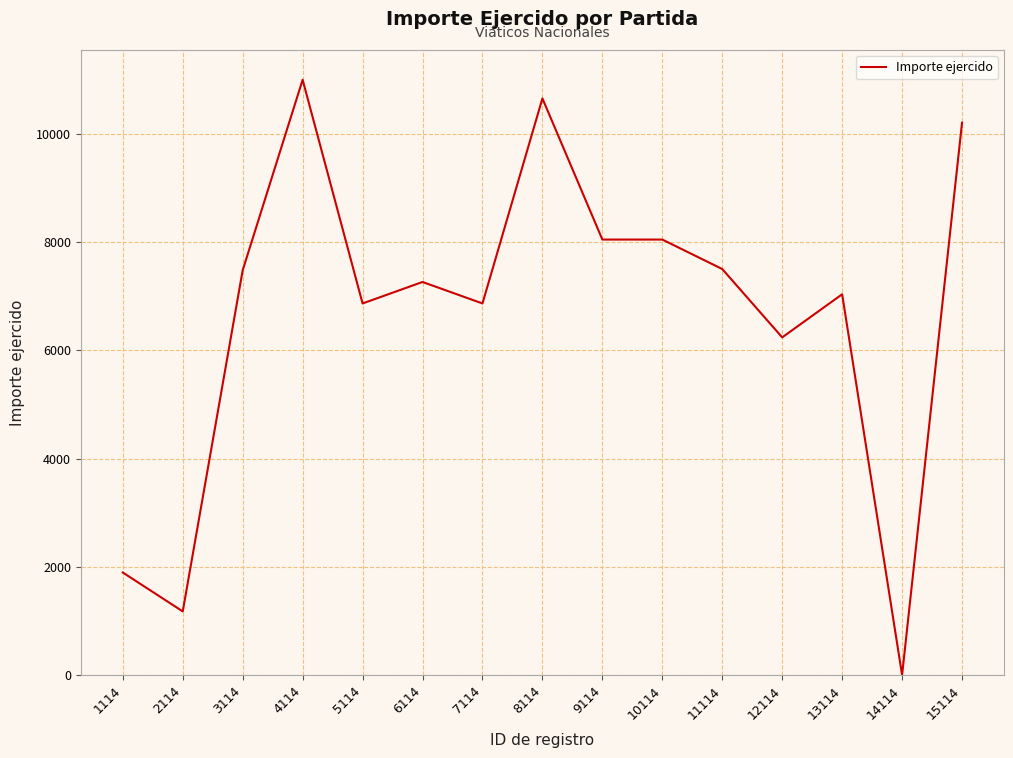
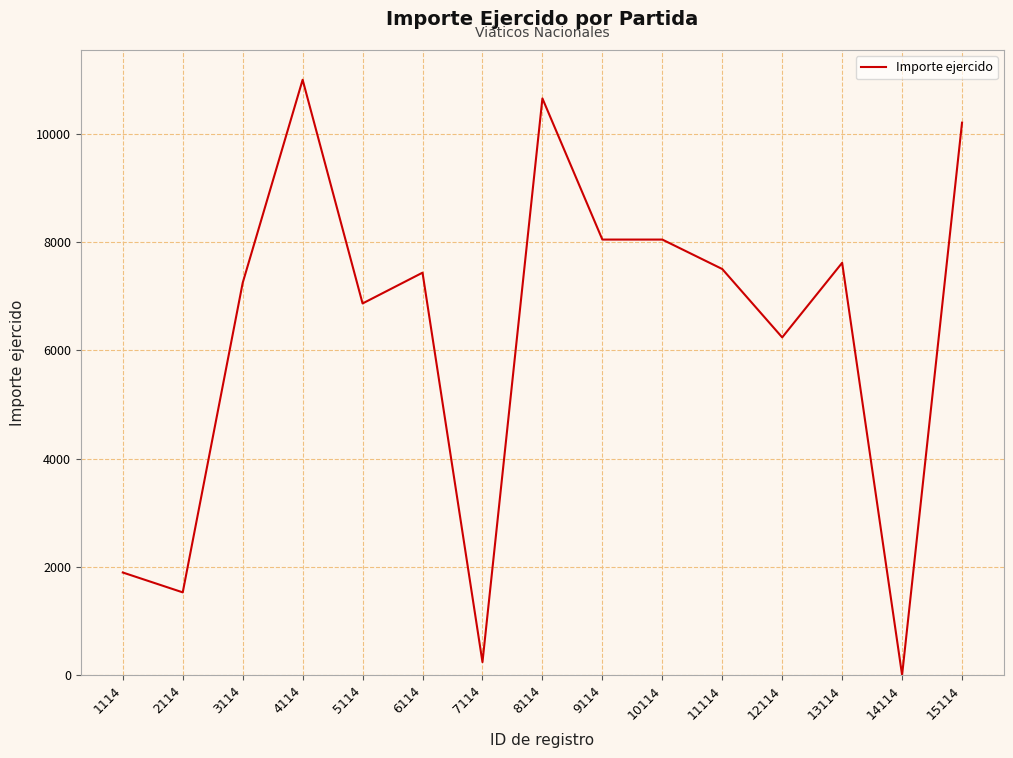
  {
    "1114": 1900,
-   "2114": 1200,
-   "3114": 7500,
+   "2114": 1500,
+   "3114": 7200,
    "4114": 11000,
    "5114": 6900,
-   "6114": 7300,
-   "7114": 6900,
+   "6114": 7400,
+   "7114": 200,
    "8114": 10700,
    "9114": 8000,
    "10114": 8000,
    "11114": 7500,
    "12114": 6200,
-   "13114": 7000,
+   "13114": 7600,
    "14114": 0,
    "15114": 10200
  }
